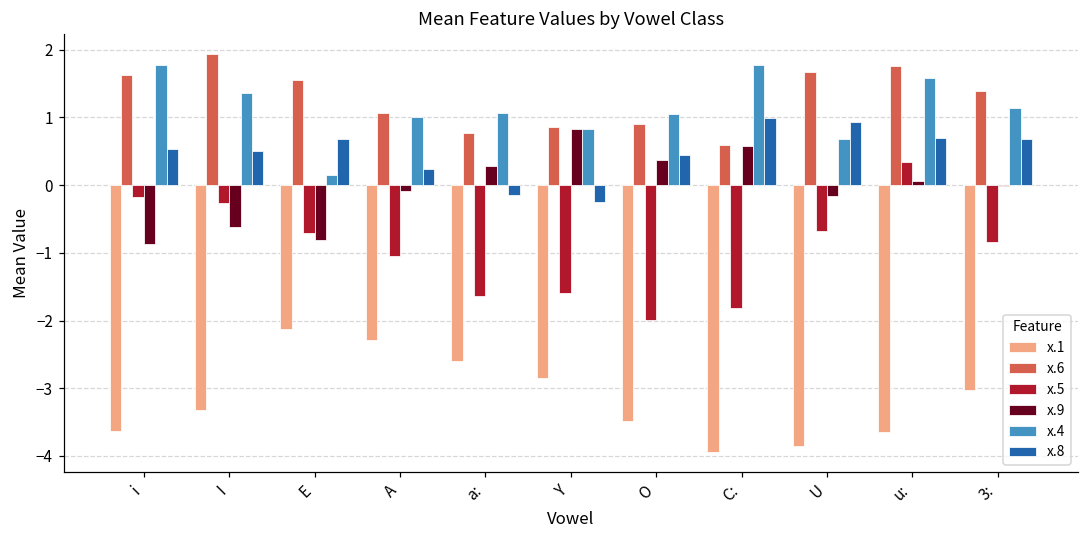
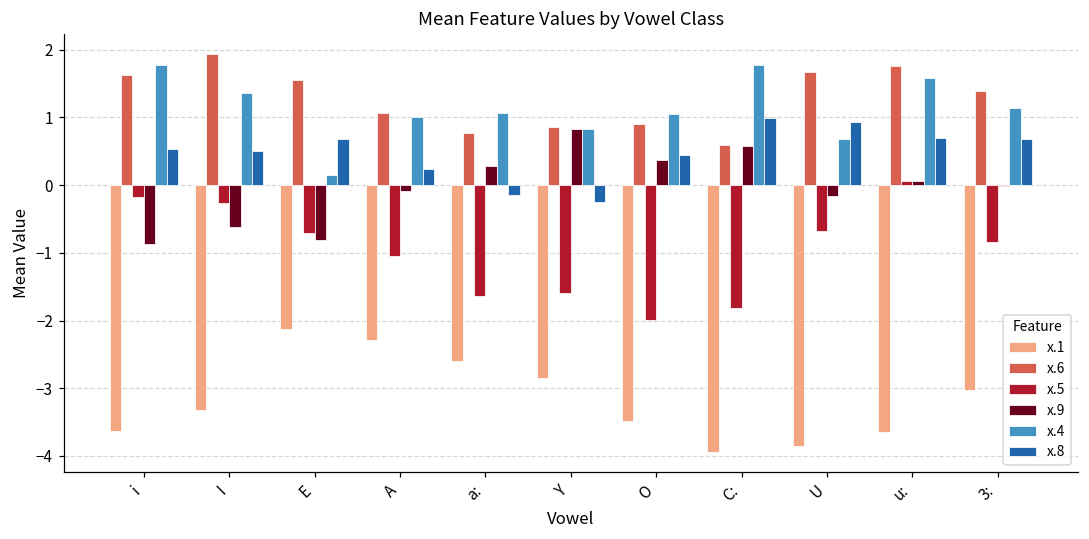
  {
    "x.1": {
      "i": -3.6,
      "I": -3.3,
      "E": -2.1,
      "A": -2.3,
      "a:": -2.6,
      "Y": -2.9,
      "O": -3.5,
      "C:": -3.9,
      "U": -3.9,
      "u:": -3.6,
      "3:": -3.0
    },
    "x.6": {
      "i": 1.6,
      "I": 1.9,
      "E": 1.6,
      "A": 1.1,
      "a:": 0.8,
      "Y": 0.9,
      "O": 0.9,
      "C:": 0.6,
      "U": 1.7,
      "u:": 1.8,
      "3:": 1.4
    },
    "x.5": {
      "i": -0.2,
      "I": -0.3,
      "E": -0.7,
      "A": -1.1,
      "a:": -1.6,
      "Y": -1.6,
      "O": -2.0,
      "C:": -1.8,
      "U": -0.7,
-     "u:": 0.3,
+     "u:": 0.1,
      "3:": -0.8
    },
    "x.9": {
      "i": -0.9,
      "I": -0.6,
      "E": -0.8,
      "A": -0.1,
      "a:": 0.3,
      "Y": 0.8,
      "O": 0.4,
      "C:": 0.6,
      "U": -0.2,
      "u:": 0.1
    },
    "x.4": {
      "i": 1.8,
      "I": 1.4,
      "E": 0.1,
      "A": 1.0,
      "a:": 1.1,
      "Y": 0.8,
      "O": 1.0,
      "C:": 1.8,
      "U": 0.7,
      "u:": 1.6,
      "3:": 1.1
    },
    "x.8": {
      "i": 0.5,
      "I": 0.5,
      "E": 0.7,
      "A": 0.2,
      "a:": -0.2,
      "Y": -0.2,
      "O": 0.5,
      "C:": 1.0,
      "U": 0.9,
      "u:": 0.7,
      "3:": 0.7
    }
  }
